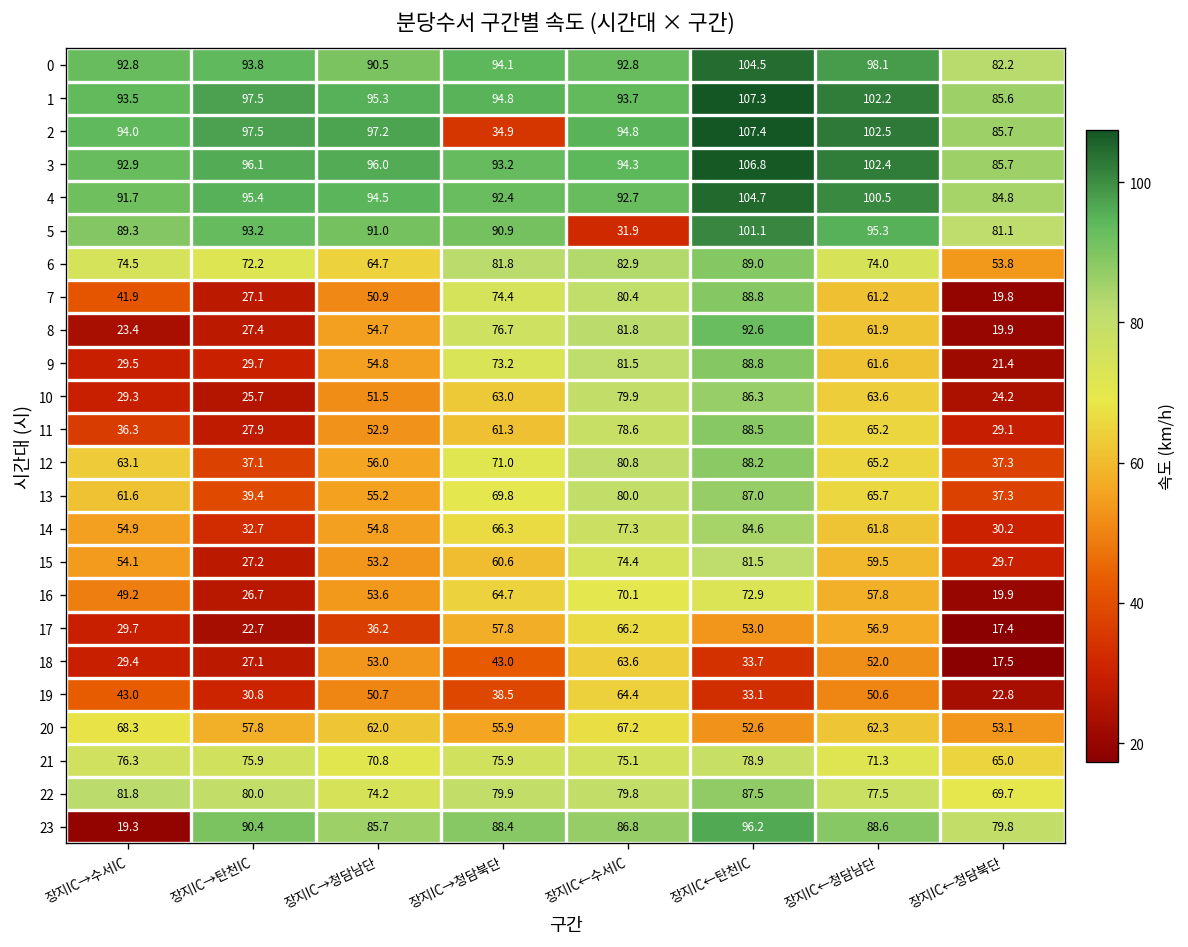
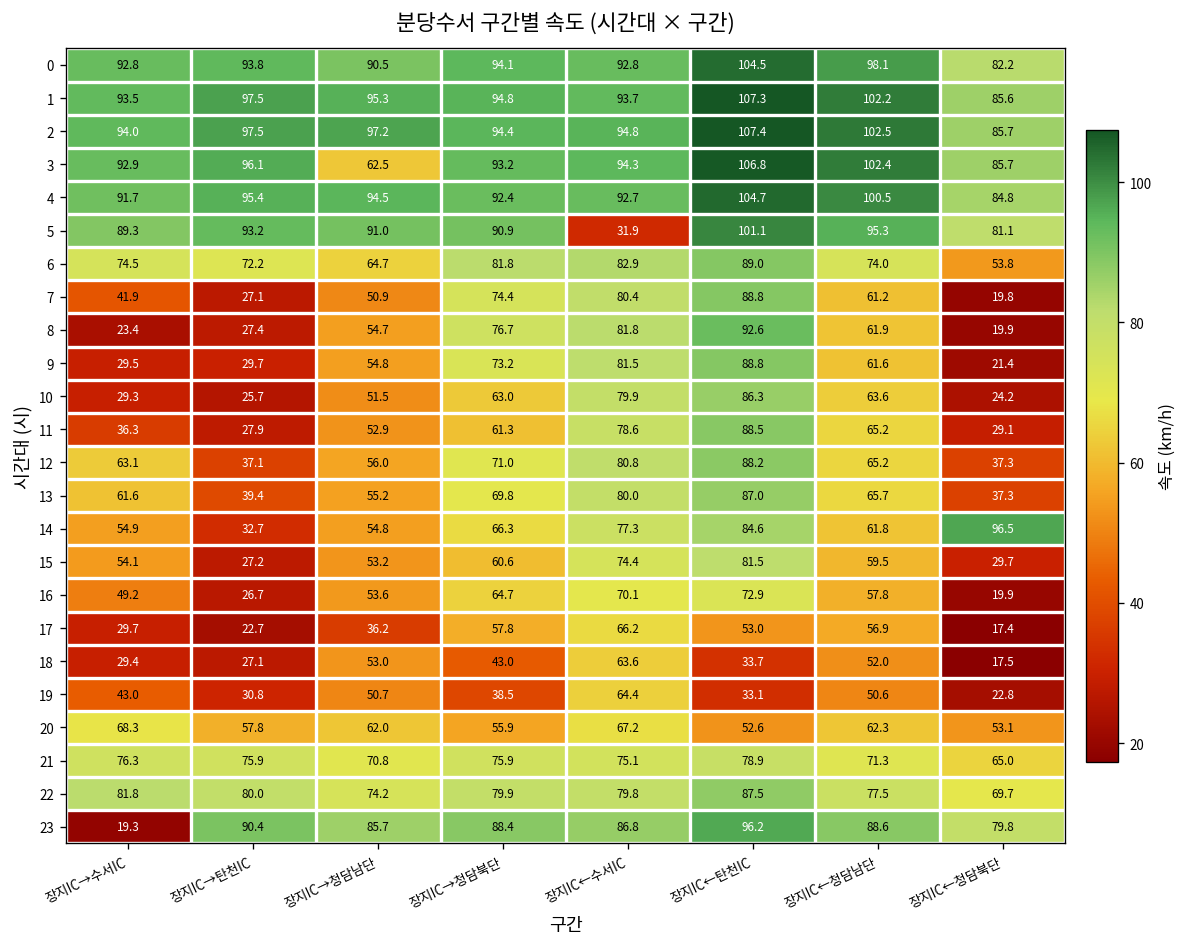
  {
    "0": {
      "장지IC→수서IC": 92.8,
      "장지IC→탄천IC": 93.8,
      "장지IC→청담남단": 90.5,
      "장지IC→청담북단": 94.1,
      "장지IC←수서IC": 92.8,
      "장지IC←탄천IC": 104.5,
      "장지IC←청담남단": 98.1,
      "장지IC←청담북단": 82.2
    },
    "1": {
      "장지IC→수서IC": 93.5,
      "장지IC→탄천IC": 97.5,
      "장지IC→청담남단": 95.3,
      "장지IC→청담북단": 94.8,
      "장지IC←수서IC": 93.7,
      "장지IC←탄천IC": 107.3,
      "장지IC←청담남단": 102.2,
      "장지IC←청담북단": 85.6
    },
    "2": {
      "장지IC→수서IC": 94.0,
      "장지IC→탄천IC": 97.5,
      "장지IC→청담남단": 97.2,
-     "장지IC→청담북단": 34.9,
+     "장지IC→청담북단": 94.4,
      "장지IC←수서IC": 94.8,
      "장지IC←탄천IC": 107.4,
      "장지IC←청담남단": 102.5,
      "장지IC←청담북단": 85.7
    },
    "3": {
      "장지IC→수서IC": 92.9,
      "장지IC→탄천IC": 96.1,
-     "장지IC→청담남단": 96.0,
+     "장지IC→청담남단": 62.5,
      "장지IC→청담북단": 93.2,
      "장지IC←수서IC": 94.3,
      "장지IC←탄천IC": 106.8,
      "장지IC←청담남단": 102.4,
      "장지IC←청담북단": 85.7
    },
    "4": {
      "장지IC→수서IC": 91.7,
      "장지IC→탄천IC": 95.4,
      "장지IC→청담남단": 94.5,
      "장지IC→청담북단": 92.4,
      "장지IC←수서IC": 92.7,
      "장지IC←탄천IC": 104.7,
      "장지IC←청담남단": 100.5,
      "장지IC←청담북단": 84.8
    },
    "5": {
      "장지IC→수서IC": 89.3,
      "장지IC→탄천IC": 93.2,
      "장지IC→청담남단": 91.0,
      "장지IC→청담북단": 90.9,
      "장지IC←수서IC": 31.9,
      "장지IC←탄천IC": 101.1,
      "장지IC←청담남단": 95.3,
      "장지IC←청담북단": 81.1
    },
    "6": {
      "장지IC→수서IC": 74.5,
      "장지IC→탄천IC": 72.2,
      "장지IC→청담남단": 64.7,
      "장지IC→청담북단": 81.8,
      "장지IC←수서IC": 82.9,
      "장지IC←탄천IC": 89.0,
      "장지IC←청담남단": 74.0,
      "장지IC←청담북단": 53.8
    },
    "7": {
      "장지IC→수서IC": 41.9,
      "장지IC→탄천IC": 27.1,
      "장지IC→청담남단": 50.9,
      "장지IC→청담북단": 74.4,
      "장지IC←수서IC": 80.4,
      "장지IC←탄천IC": 88.8,
      "장지IC←청담남단": 61.2,
      "장지IC←청담북단": 19.8
    },
    "8": {
      "장지IC→수서IC": 23.4,
      "장지IC→탄천IC": 27.4,
      "장지IC→청담남단": 54.7,
      "장지IC→청담북단": 76.7,
      "장지IC←수서IC": 81.8,
      "장지IC←탄천IC": 92.6,
      "장지IC←청담남단": 61.9,
      "장지IC←청담북단": 19.9
    },
    "9": {
      "장지IC→수서IC": 29.5,
      "장지IC→탄천IC": 29.7,
      "장지IC→청담남단": 54.8,
      "장지IC→청담북단": 73.2,
      "장지IC←수서IC": 81.5,
      "장지IC←탄천IC": 88.8,
      "장지IC←청담남단": 61.6,
      "장지IC←청담북단": 21.4
    },
    "10": {
      "장지IC→수서IC": 29.3,
      "장지IC→탄천IC": 25.7,
      "장지IC→청담남단": 51.5,
      "장지IC→청담북단": 63.0,
      "장지IC←수서IC": 79.9,
      "장지IC←탄천IC": 86.3,
      "장지IC←청담남단": 63.6,
      "장지IC←청담북단": 24.2
    },
    "11": {
      "장지IC→수서IC": 36.3,
      "장지IC→탄천IC": 27.9,
      "장지IC→청담남단": 52.9,
      "장지IC→청담북단": 61.3,
      "장지IC←수서IC": 78.6,
      "장지IC←탄천IC": 88.5,
      "장지IC←청담남단": 65.2,
      "장지IC←청담북단": 29.1
    },
    "12": {
      "장지IC→수서IC": 63.1,
      "장지IC→탄천IC": 37.1,
      "장지IC→청담남단": 56.0,
      "장지IC→청담북단": 71.0,
      "장지IC←수서IC": 80.8,
      "장지IC←탄천IC": 88.2,
      "장지IC←청담남단": 65.2,
      "장지IC←청담북단": 37.3
    },
    "13": {
      "장지IC→수서IC": 61.6,
      "장지IC→탄천IC": 39.4,
      "장지IC→청담남단": 55.2,
      "장지IC→청담북단": 69.8,
      "장지IC←수서IC": 80.0,
      "장지IC←탄천IC": 87.0,
      "장지IC←청담남단": 65.7,
      "장지IC←청담북단": 37.3
    },
    "14": {
      "장지IC→수서IC": 54.9,
      "장지IC→탄천IC": 32.7,
      "장지IC→청담남단": 54.8,
      "장지IC→청담북단": 66.3,
      "장지IC←수서IC": 77.3,
      "장지IC←탄천IC": 84.6,
      "장지IC←청담남단": 61.8,
-     "장지IC←청담북단": 30.2
+     "장지IC←청담북단": 96.5
    },
    "15": {
      "장지IC→수서IC": 54.1,
      "장지IC→탄천IC": 27.2,
      "장지IC→청담남단": 53.2,
      "장지IC→청담북단": 60.6,
      "장지IC←수서IC": 74.4,
      "장지IC←탄천IC": 81.5,
      "장지IC←청담남단": 59.5,
      "장지IC←청담북단": 29.7
    },
    "16": {
      "장지IC→수서IC": 49.2,
      "장지IC→탄천IC": 26.7,
      "장지IC→청담남단": 53.6,
      "장지IC→청담북단": 64.7,
      "장지IC←수서IC": 70.1,
      "장지IC←탄천IC": 72.9,
      "장지IC←청담남단": 57.8,
      "장지IC←청담북단": 19.9
    },
    "17": {
      "장지IC→수서IC": 29.7,
      "장지IC→탄천IC": 22.7,
      "장지IC→청담남단": 36.2,
      "장지IC→청담북단": 57.8,
      "장지IC←수서IC": 66.2,
      "장지IC←탄천IC": 53.0,
      "장지IC←청담남단": 56.9,
      "장지IC←청담북단": 17.4
    },
    "18": {
      "장지IC→수서IC": 29.4,
      "장지IC→탄천IC": 27.1,
      "장지IC→청담남단": 53.0,
      "장지IC→청담북단": 43.0,
      "장지IC←수서IC": 63.6,
      "장지IC←탄천IC": 33.7,
      "장지IC←청담남단": 52.0,
      "장지IC←청담북단": 17.5
    },
    "19": {
      "장지IC→수서IC": 43.0,
      "장지IC→탄천IC": 30.8,
      "장지IC→청담남단": 50.7,
      "장지IC→청담북단": 38.5,
      "장지IC←수서IC": 64.4,
      "장지IC←탄천IC": 33.1,
      "장지IC←청담남단": 50.6,
      "장지IC←청담북단": 22.8
    },
    "20": {
      "장지IC→수서IC": 68.3,
      "장지IC→탄천IC": 57.8,
      "장지IC→청담남단": 62.0,
      "장지IC→청담북단": 55.9,
      "장지IC←수서IC": 67.2,
      "장지IC←탄천IC": 52.6,
      "장지IC←청담남단": 62.3,
      "장지IC←청담북단": 53.1
    },
    "21": {
      "장지IC→수서IC": 76.3,
      "장지IC→탄천IC": 75.9,
      "장지IC→청담남단": 70.8,
      "장지IC→청담북단": 75.9,
      "장지IC←수서IC": 75.1,
      "장지IC←탄천IC": 78.9,
      "장지IC←청담남단": 71.3,
      "장지IC←청담북단": 65.0
    },
    "22": {
      "장지IC→수서IC": 81.8,
      "장지IC→탄천IC": 80.0,
      "장지IC→청담남단": 74.2,
      "장지IC→청담북단": 79.9,
      "장지IC←수서IC": 79.8,
      "장지IC←탄천IC": 87.5,
      "장지IC←청담남단": 77.5,
      "장지IC←청담북단": 69.7
    },
    "23": {
      "장지IC→수서IC": 19.3,
      "장지IC→탄천IC": 90.4,
      "장지IC→청담남단": 85.7,
      "장지IC→청담북단": 88.4,
      "장지IC←수서IC": 86.8,
      "장지IC←탄천IC": 96.2,
      "장지IC←청담남단": 88.6,
      "장지IC←청담북단": 79.8
    }
  }
